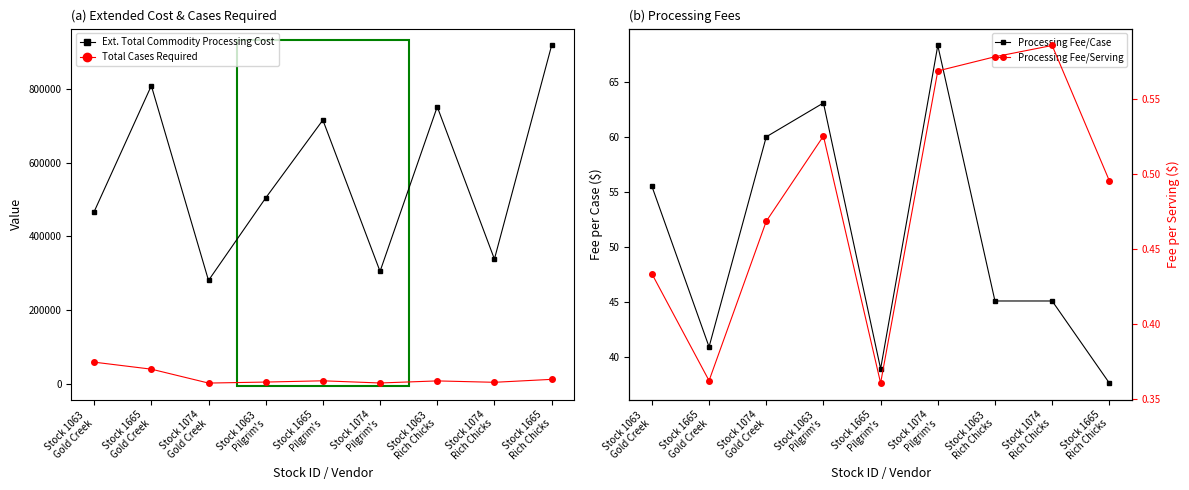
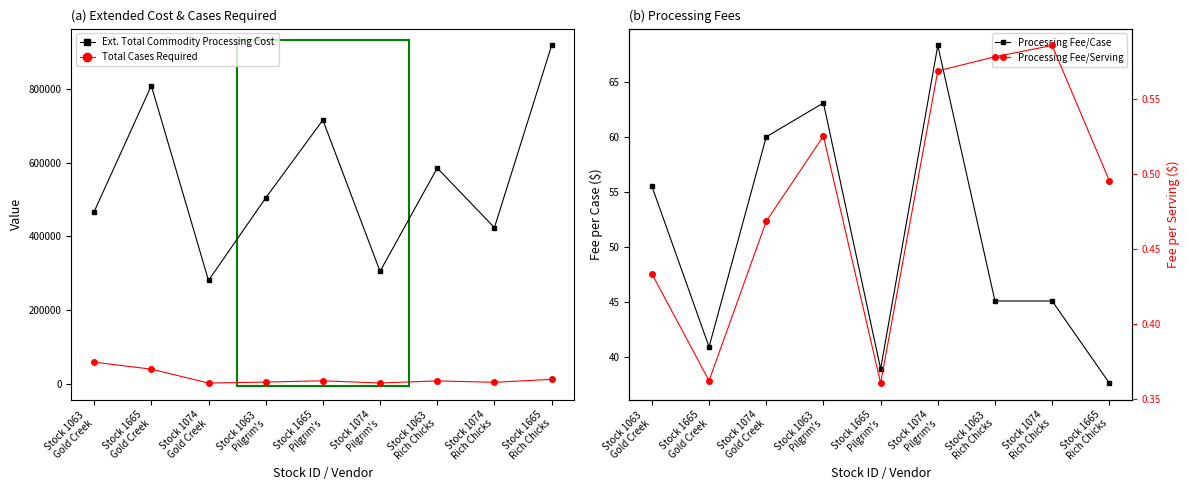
  {
    "(a) Extended Cost & Cases Required": {
      "Ext. Total Commodity Processing Cost": {
        "Stock 1063 Gold Creek": 470000,
        "Stock 1665 Gold Creek": 810000,
        "Stock 1074 Gold Creek": 280000,
        "Stock 1063 Pilgrim's": 500000,
        "Stock 1665 Pilgrim's": 720000,
        "Stock 1074 Pilgrim's": 310000,
-       "Stock 1063 Rich Chicks": 750000,
-       "Stock 1074 Rich Chicks": 340000,
+       "Stock 1063 Rich Chicks": 590000,
+       "Stock 1074 Rich Chicks": 420000,
        "Stock 1665 Rich Chicks": 920000
      },
      "Total Cases Required": {
        "Stock 1063 Gold Creek": 60000,
        "Stock 1665 Gold Creek": 40000,
        "Stock 1074 Gold Creek": 0,
        "Stock 1063 Pilgrim's": 10000,
        "Stock 1665 Pilgrim's": 10000,
        "Stock 1074 Pilgrim's": 0,
        "Stock 1063 Rich Chicks": 10000,
        "Stock 1074 Rich Chicks": 10000,
        "Stock 1665 Rich Chicks": 10000
      }
    }
  }
